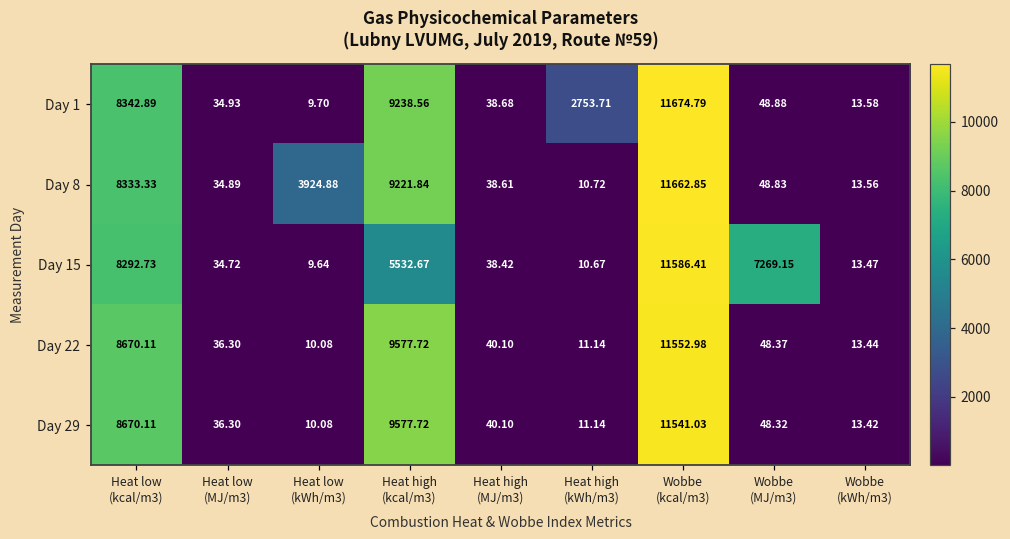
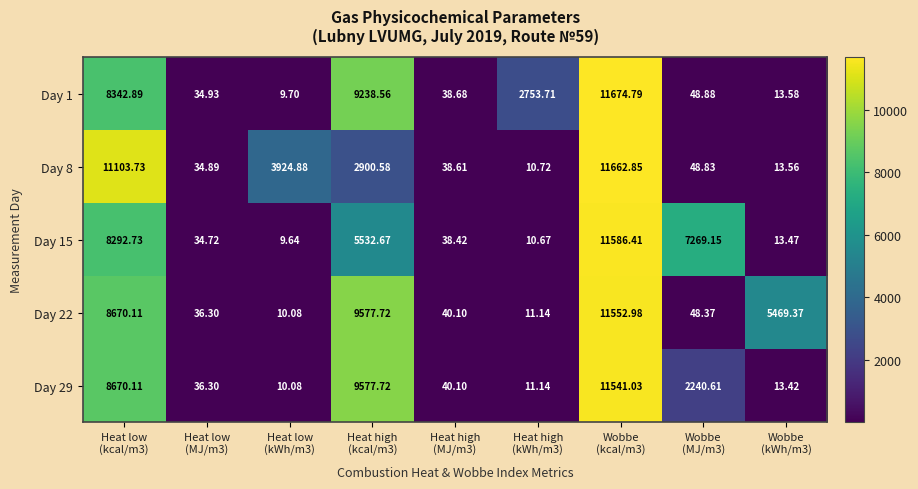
  {
    "Day 1": {
      "Heat low (kcal/m3)": 8342.89,
      "Heat low (MJ/m3)": 34.93,
      "Heat low (kWh/m3)": 9.70,
      "Heat high (kcal/m3)": 9238.56,
      "Heat high (MJ/m3)": 38.68,
      "Heat high (kWh/m3)": 2753.71,
      "Wobbe (kcal/m3)": 11674.79,
      "Wobbe (MJ/m3)": 48.88,
      "Wobbe (kWh/m3)": 13.58
    },
    "Day 8": {
-     "Heat low (kcal/m3)": 8333.33,
+     "Heat low (kcal/m3)": 11103.73,
      "Heat low (MJ/m3)": 34.89,
      "Heat low (kWh/m3)": 3924.88,
-     "Heat high (kcal/m3)": 9221.84,
+     "Heat high (kcal/m3)": 2900.58,
      "Heat high (MJ/m3)": 38.61,
      "Heat high (kWh/m3)": 10.72,
      "Wobbe (kcal/m3)": 11662.85,
      "Wobbe (MJ/m3)": 48.83,
      "Wobbe (kWh/m3)": 13.56
    },
    "Day 15": {
      "Heat low (kcal/m3)": 8292.73,
      "Heat low (MJ/m3)": 34.72,
      "Heat low (kWh/m3)": 9.64,
      "Heat high (kcal/m3)": 5532.67,
      "Heat high (MJ/m3)": 38.42,
      "Heat high (kWh/m3)": 10.67,
      "Wobbe (kcal/m3)": 11586.41,
      "Wobbe (MJ/m3)": 7269.15,
      "Wobbe (kWh/m3)": 13.47
    },
    "Day 22": {
      "Heat low (kcal/m3)": 8670.11,
      "Heat low (MJ/m3)": 36.30,
      "Heat low (kWh/m3)": 10.08,
      "Heat high (kcal/m3)": 9577.72,
      "Heat high (MJ/m3)": 40.10,
      "Heat high (kWh/m3)": 11.14,
      "Wobbe (kcal/m3)": 11552.98,
      "Wobbe (MJ/m3)": 48.37,
-     "Wobbe (kWh/m3)": 13.44
+     "Wobbe (kWh/m3)": 5469.37
    },
    "Day 29": {
      "Heat low (kcal/m3)": 8670.11,
      "Heat low (MJ/m3)": 36.30,
      "Heat low (kWh/m3)": 10.08,
      "Heat high (kcal/m3)": 9577.72,
      "Heat high (MJ/m3)": 40.10,
      "Heat high (kWh/m3)": 11.14,
      "Wobbe (kcal/m3)": 11541.03,
-     "Wobbe (MJ/m3)": 48.32,
+     "Wobbe (MJ/m3)": 2240.61,
      "Wobbe (kWh/m3)": 13.42
    }
  }
